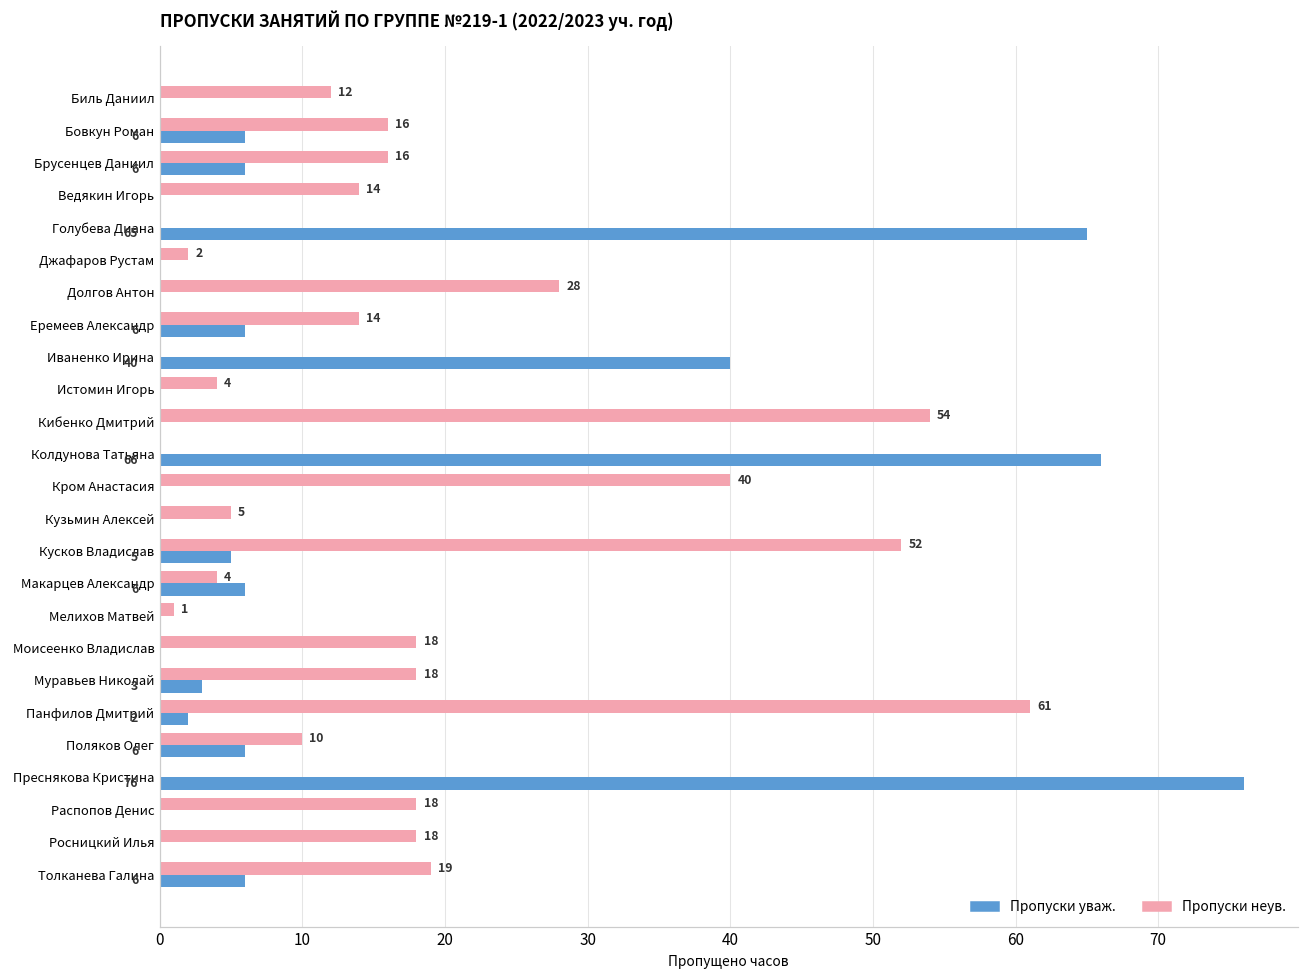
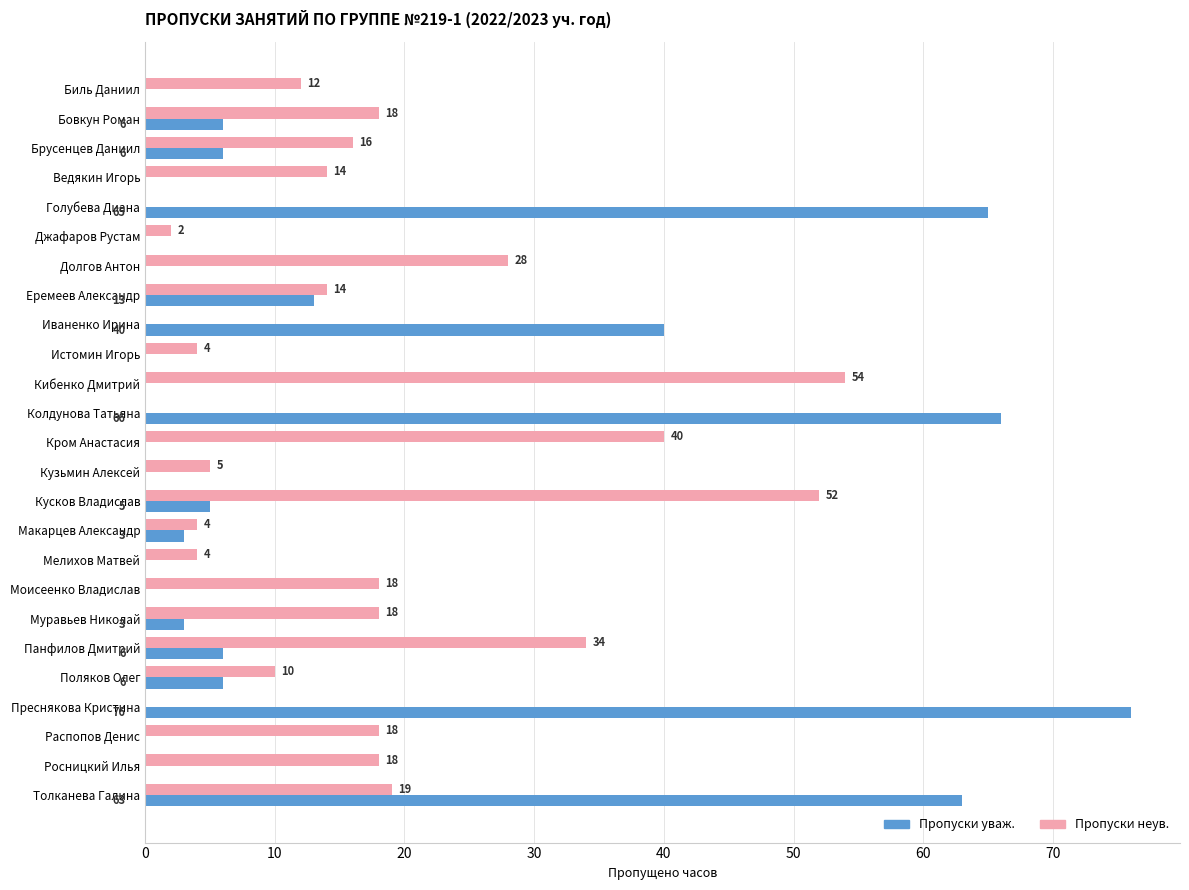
  {
    "Пропуски уваж.": {
-     "Еремеев Александр": 6,
-     "Макарцев Александр": 6,
-     "Панфилов Дмитрий": 2,
-     "Толканева Галина": 6
+     "Еремеев Александр": 13,
+     "Макарцев Александр": 3,
+     "Панфилов Дмитрий": 6,
+     "Толканева Галина": 63
    },
    "Пропуски неув.": {
      "Биль Даниил": 12,
-     "Бовкун Роман": 16,
+     "Бовкун Роман": 18,
      "Брусенцев Даниил": 16,
      "Ведякин Игорь": 14,
      "Джафаров Рустам": 2,
      "Долгов Антон": 28,
      "Еремеев Александр": 14,
      "Истомин Игорь": 4,
      "Кибенко Дмитрий": 54,
      "Кром Анастасия": 40,
      "Кузьмин Алексей": 5,
      "Кусков Владислав": 52,
      "Макарцев Александр": 4,
-     "Мелихов Матвей": 1,
+     "Мелихов Матвей": 4,
      "Моисеенко Владислав": 18,
      "Муравьев Николай": 18,
-     "Панфилов Дмитрий": 61,
+     "Панфилов Дмитрий": 34,
      "Поляков Олег": 10,
      "Распопов Денис": 18,
      "Росницкий Илья": 18,
      "Толканева Галина": 19
    }
  }
